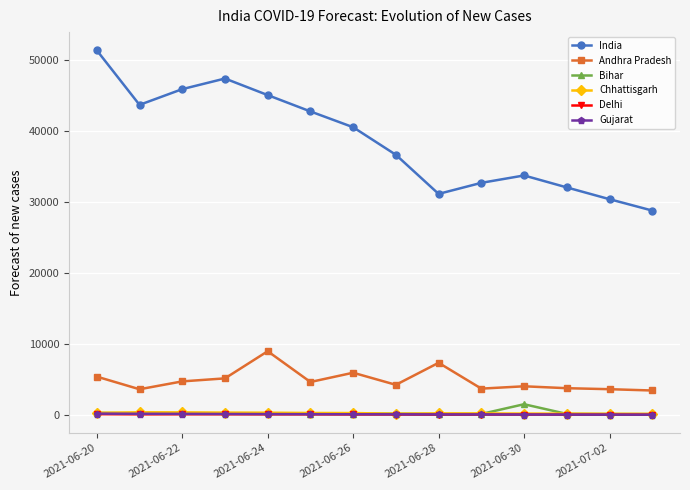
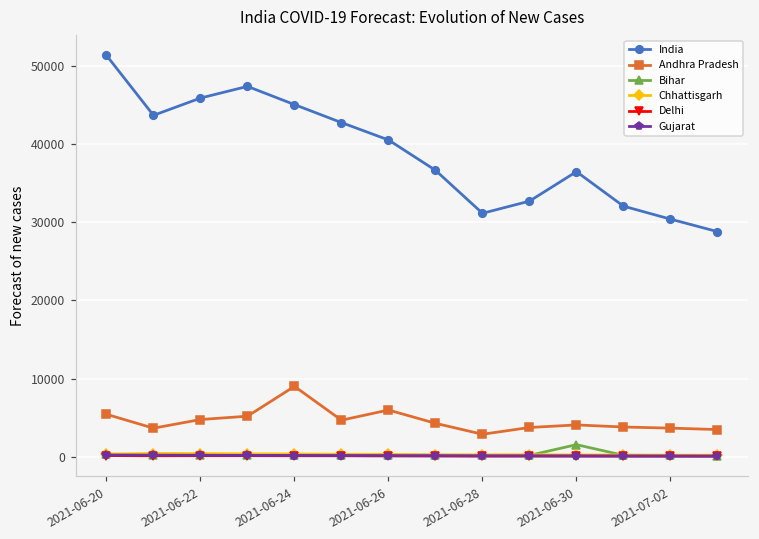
  {
    "India": {
      "2021-06-20": 51000,
      "2021-06-22": 46000,
      "2021-06-24": 45000,
      "2021-06-26": 41000,
      "2021-06-28": 31000,
-     "2021-06-30": 34000,
+     "2021-06-30": 36000,
      "2021-07-02": 30000
    },
    "Andhra Pradesh": {
      "2021-06-20": 5000,
      "2021-06-22": 5000,
      "2021-06-24": 9000,
      "2021-06-26": 6000,
-     "2021-06-28": 7000,
+     "2021-06-28": 3000,
      "2021-06-30": 4000,
      "2021-07-02": 4000
    },
    "Bihar": {
      "2021-06-30": 2000
    }
  }
